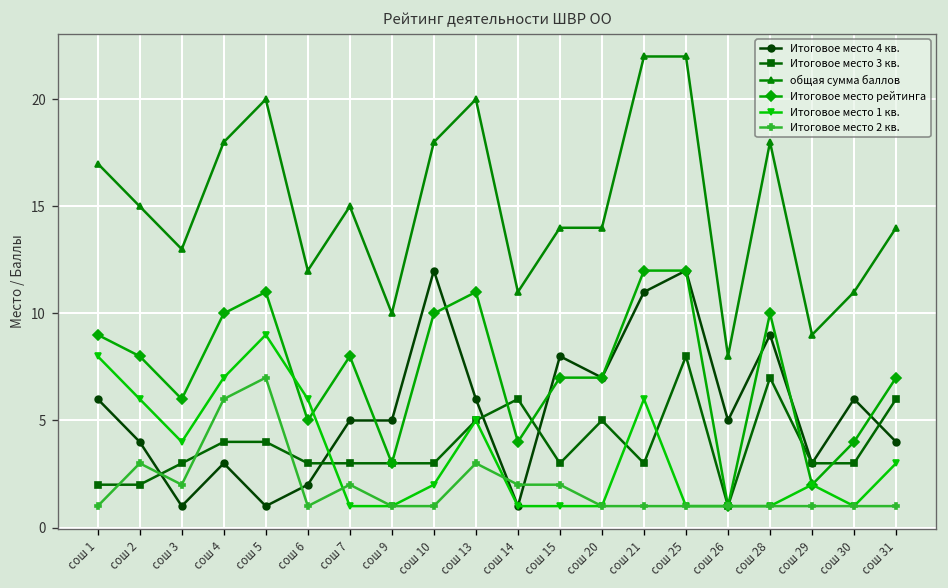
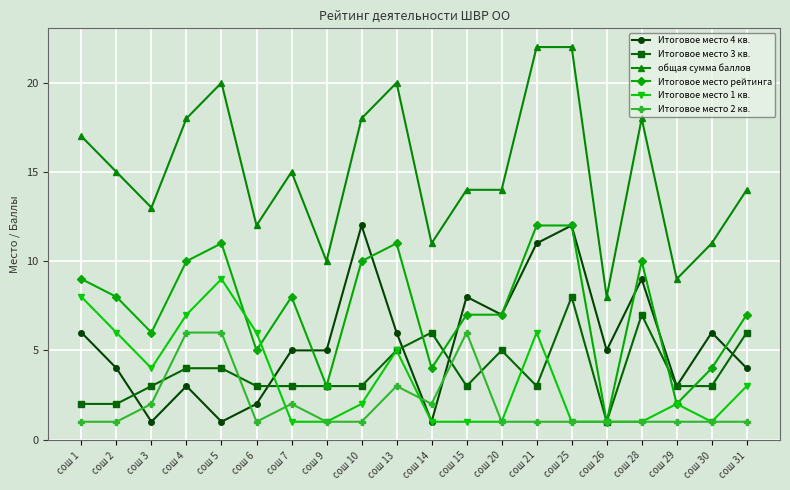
  {
    "Итоговое место 2 кв.": {
      "сош 1": 1,
-     "сош 2": 3,
+     "сош 2": 1,
      "сош 3": 2,
      "сош 4": 6,
-     "сош 5": 7,
+     "сош 5": 6,
      "сош 6": 1,
      "сош 7": 2,
      "сош 10": 1,
      "сош 13": 3,
      "сош 14": 2,
-     "сош 15": 2,
+     "сош 15": 6,
      "сош 21": 1,
      "сош 29": 1,
      "сош 31": 1
    }
  }
